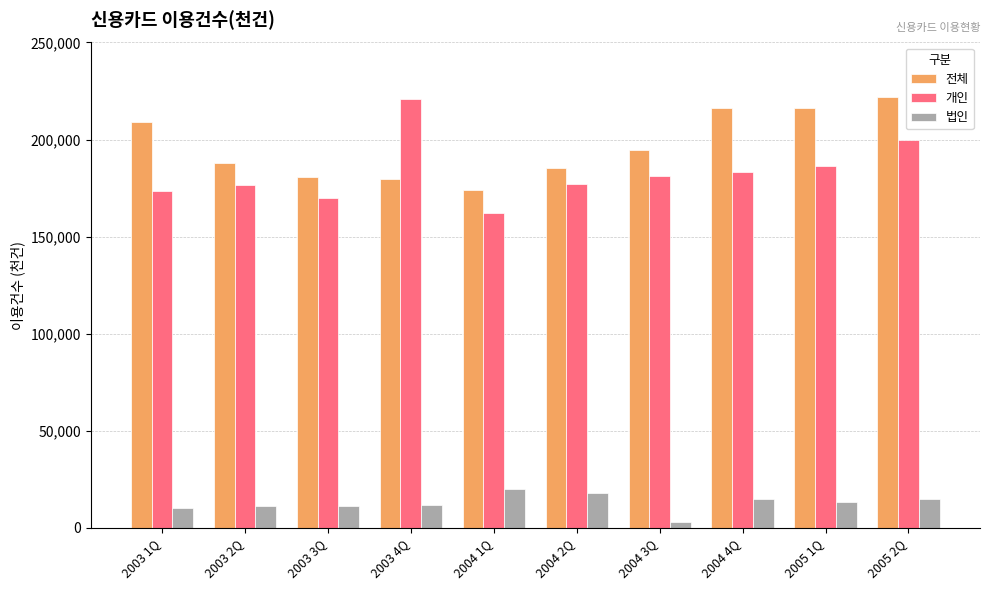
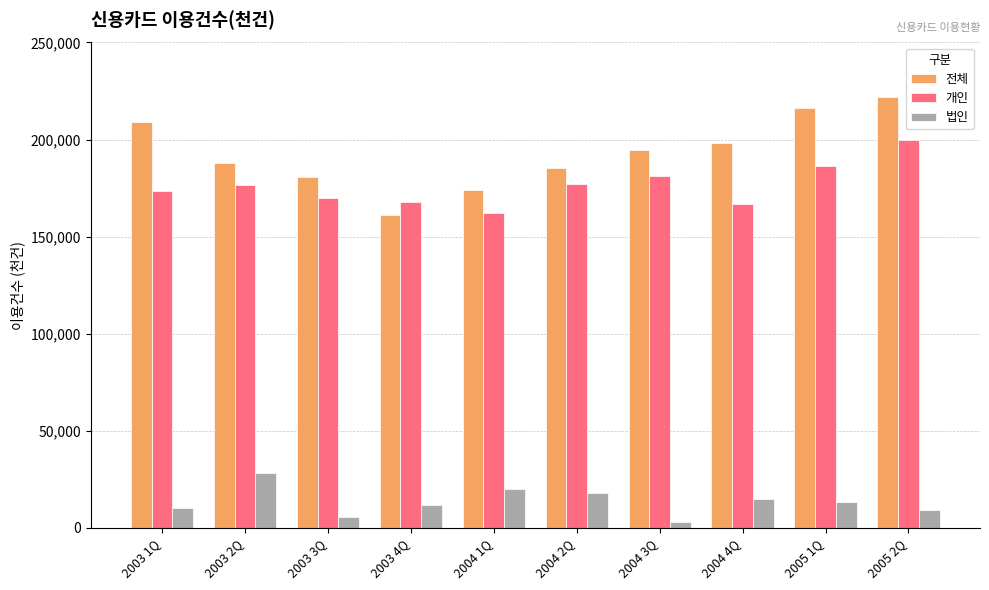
  {
    "전체": {
      "2003 1Q": "209,000",
      "2003 2Q": "188,000",
      "2003 3Q": "181,000",
-     "2003 4Q": "179,000",
+     "2003 4Q": "161,000",
      "2004 1Q": "174,000",
      "2004 2Q": "185,000",
      "2004 3Q": "195,000",
-     "2004 4Q": "216,000",
+     "2004 4Q": "198,000",
      "2005 1Q": "216,000",
      "2005 2Q": "222,000"
    },
    "개인": {
      "2003 1Q": "174,000",
      "2003 2Q": "176,000",
      "2003 3Q": "170,000",
-     "2003 4Q": "221,000",
+     "2003 4Q": "168,000",
      "2004 1Q": "162,000",
      "2004 2Q": "177,000",
      "2004 3Q": "181,000",
-     "2004 4Q": "183,000",
+     "2004 4Q": "167,000",
      "2005 1Q": "186,000",
      "2005 2Q": "200,000"
    },
    "법인": {
      "2003 1Q": "10,000",
-     "2003 2Q": "11,000",
-     "2003 3Q": "11,000",
+     "2003 2Q": "28,000",
+     "2003 3Q": "6,000",
      "2003 4Q": "12,000",
      "2004 1Q": "20,000",
      "2004 2Q": "18,000",
      "2004 3Q": "3,000",
      "2004 4Q": "15,000",
      "2005 1Q": "13,000",
-     "2005 2Q": "15,000"
+     "2005 2Q": "9,000"
    }
  }
